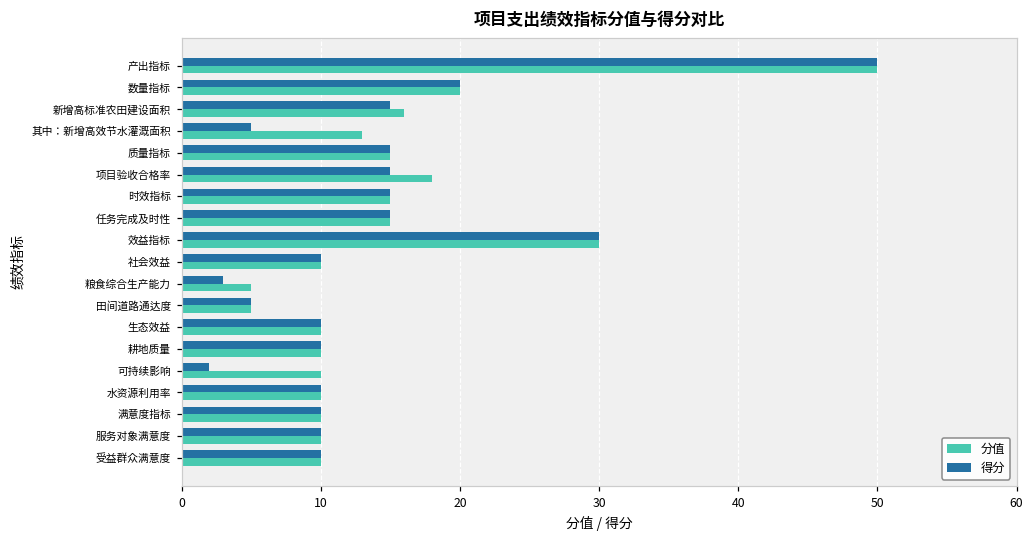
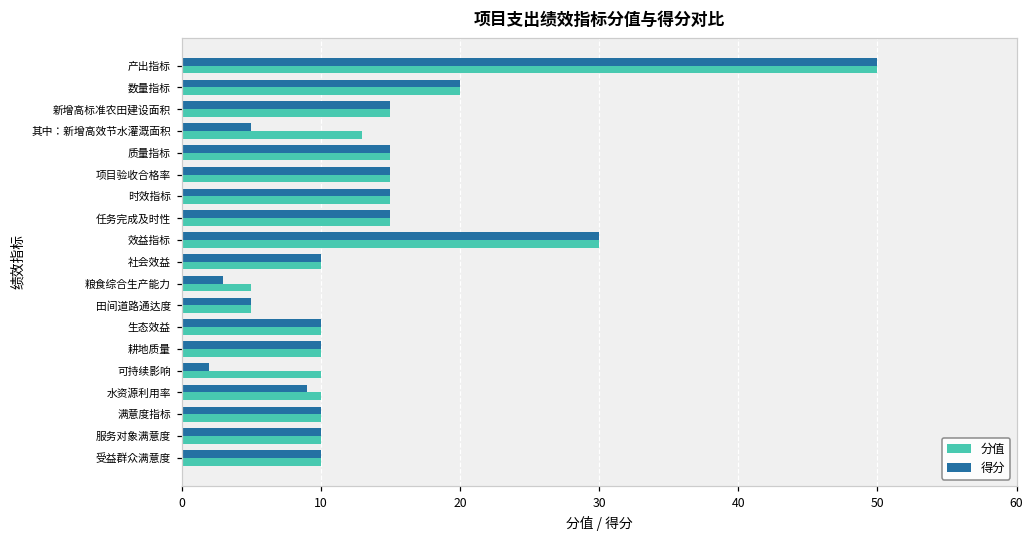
  {
    "分值": {
      "产出指标": 50,
      "数量指标": 20,
-     "新增高标准农田建设面积": 16,
+     "新增高标准农田建设面积": 15,
      "其中：新增高效节水灌溉面积": 13,
      "质量指标": 15,
-     "项目验收合格率": 18,
+     "项目验收合格率": 15,
      "时效指标": 15,
      "任务完成及时性": 15,
      "效益指标": 30,
      "社会效益": 10,
      "粮食综合生产能力": 5,
      "田间道路通达度": 5,
      "生态效益": 10,
      "耕地质量": 10,
      "可持续影响": 10,
      "水资源利用率": 10,
      "满意度指标": 10,
      "服务对象满意度": 10,
      "受益群众满意度": 10
    },
    "得分": {
      "产出指标": 50,
      "数量指标": 20,
      "新增高标准农田建设面积": 15,
      "其中：新增高效节水灌溉面积": 5,
      "质量指标": 15,
      "项目验收合格率": 15,
      "时效指标": 15,
      "任务完成及时性": 15,
      "效益指标": 30,
      "社会效益": 10,
      "粮食综合生产能力": 3,
      "田间道路通达度": 5,
      "生态效益": 10,
      "耕地质量": 10,
      "可持续影响": 2,
-     "水资源利用率": 10,
+     "水资源利用率": 9,
      "满意度指标": 10,
      "服务对象满意度": 10,
      "受益群众满意度": 10
    }
  }
